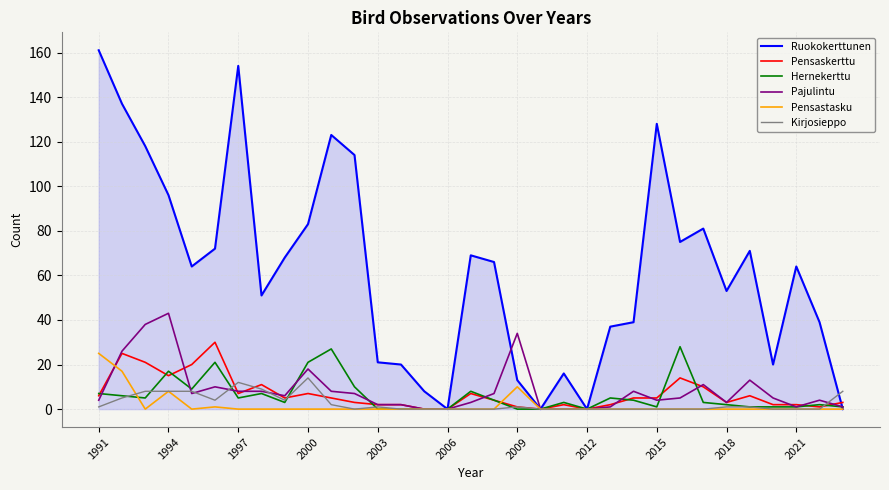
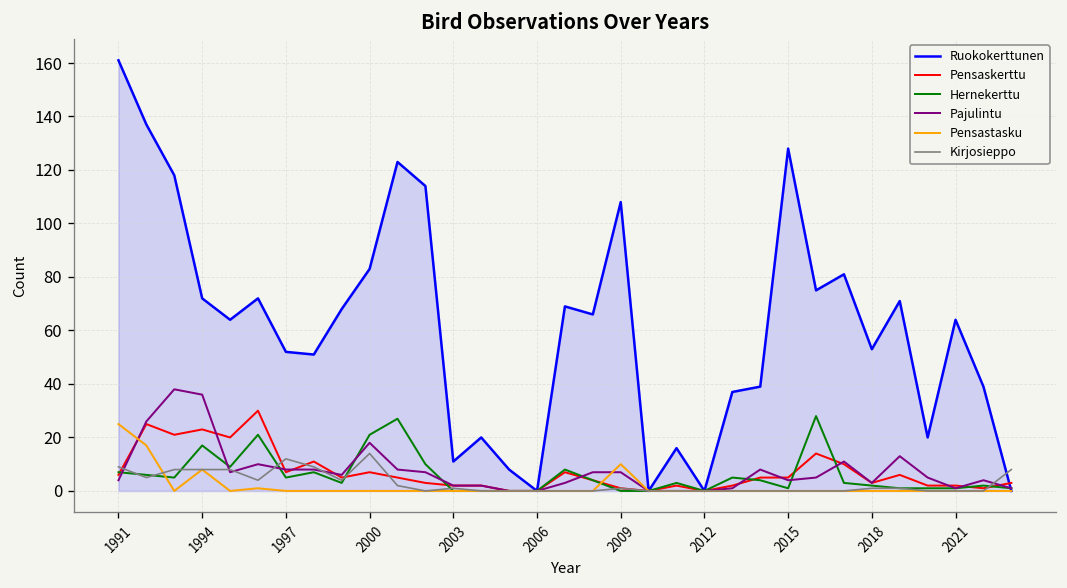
  {
    "Ruokokerttunen": {
      "1991": 161,
-     "1994": 96,
-     "1997": 154,
+     "1994": 72,
+     "1997": 52,
      "2000": 83,
-     "2003": 21,
-     "2009": 13,
+     "2003": 11,
+     "2009": 108,
      "2015": 128,
      "2018": 53,
      "2021": 64
    },
    "Pensaskerttu": {
-     "1994": 15,
+     "1994": 23,
      "2000": 7
    },
    "Hernekerttu": {
      "1994": 17,
      "1997": 5,
      "2000": 21
    },
    "Pajulintu": {
      "1991": 4,
-     "1994": 43,
+     "1994": 36,
      "2000": 18,
-     "2009": 34
+     "2009": 7
    },
    "Pensastasku": {
      "1991": 25,
      "1997": 0,
      "2000": 0,
      "2009": 10
    },
    "Kirjosieppo": {
-     "1991": 1,
+     "1991": 9,
      "1997": 12,
      "2000": 14
    }
  }
